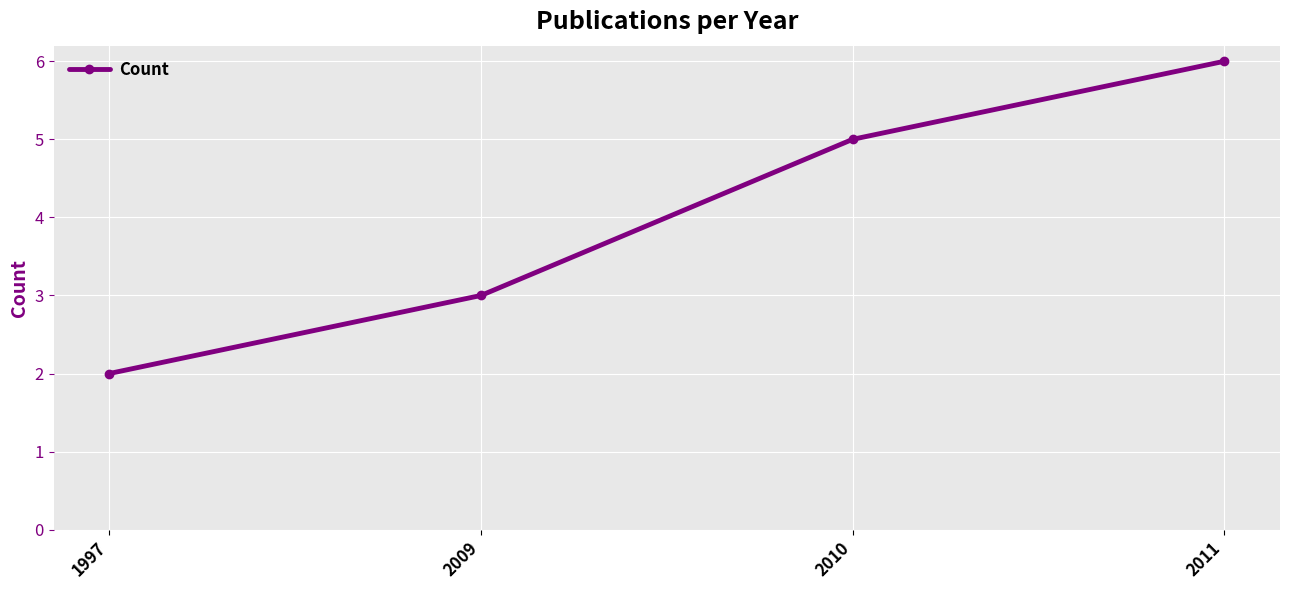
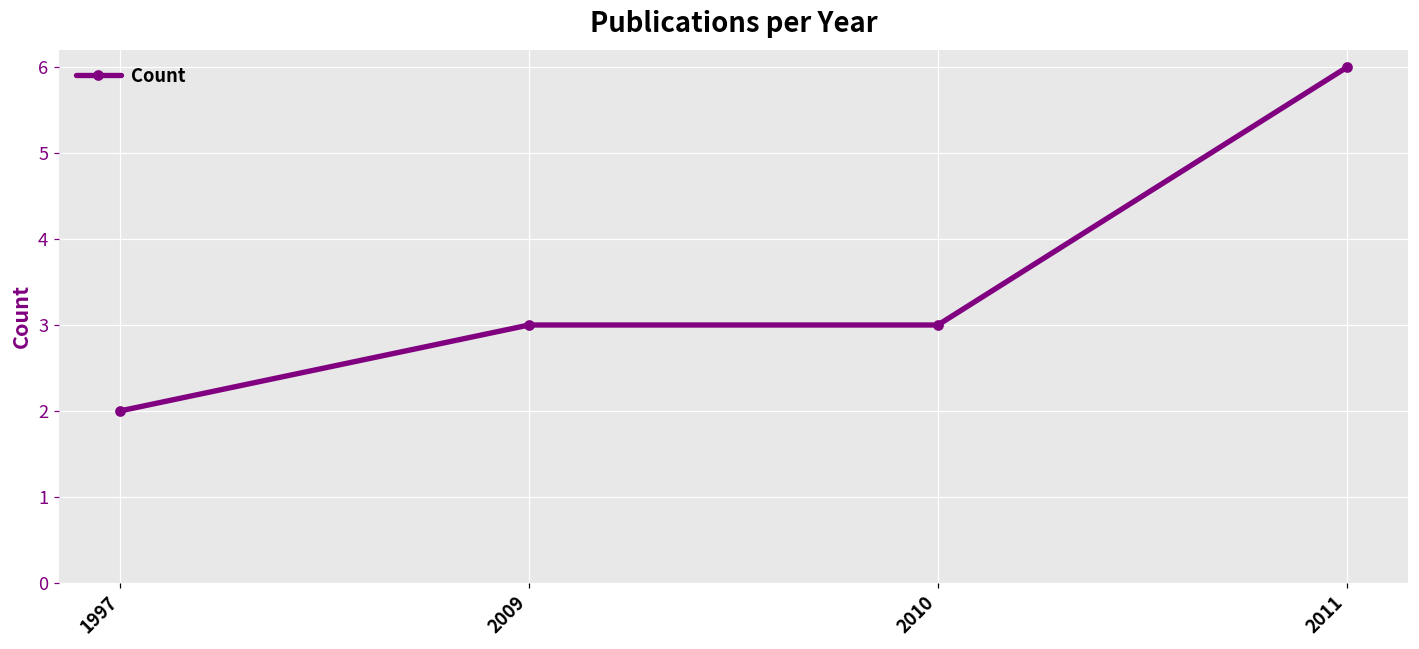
  {
    "1997": 2,
    "2009": 3,
-   "2010": 5,
+   "2010": 3,
    "2011": 6
  }
